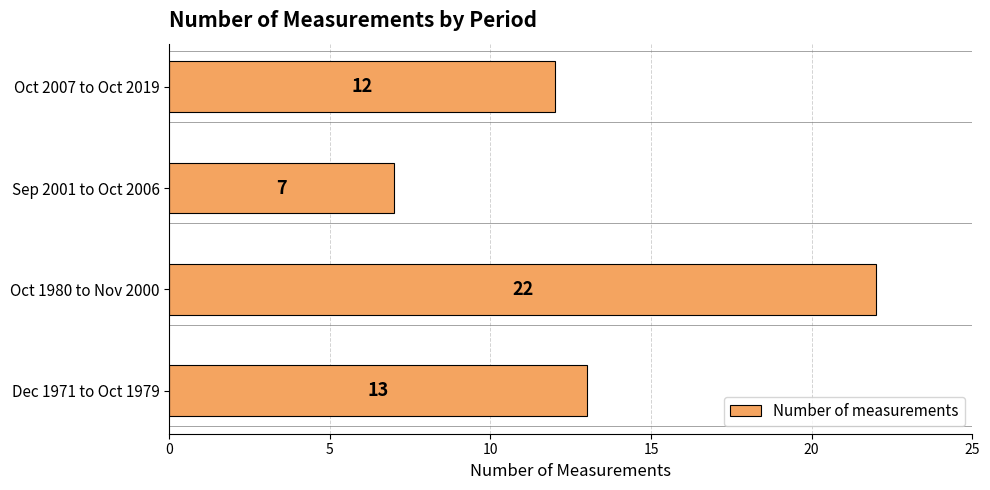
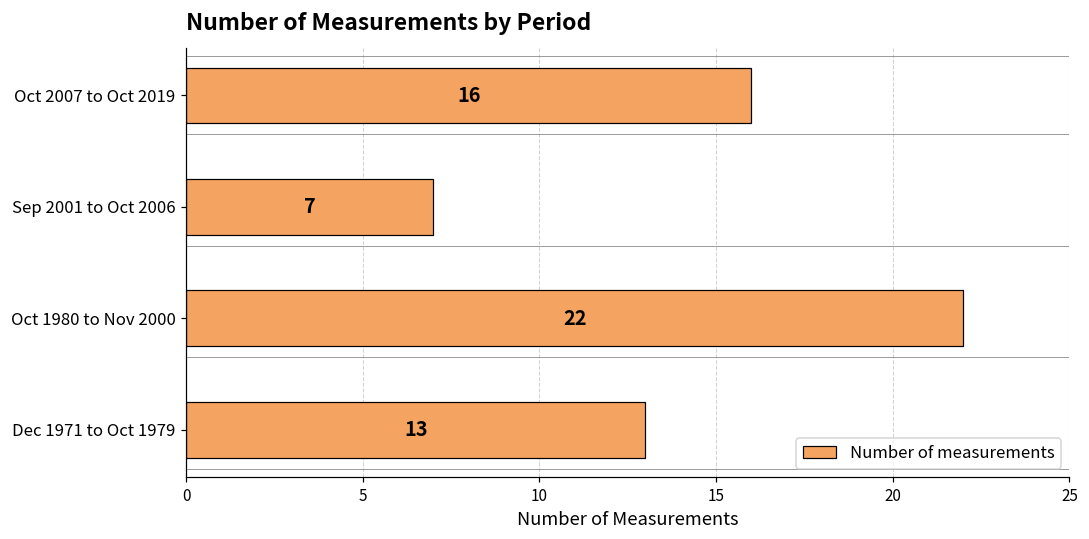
  {
-   "Oct 2007 to Oct 2019": 12,
+   "Oct 2007 to Oct 2019": 16,
    "Sep 2001 to Oct 2006": 7,
    "Oct 1980 to Nov 2000": 22,
    "Dec 1971 to Oct 1979": 13
  }
